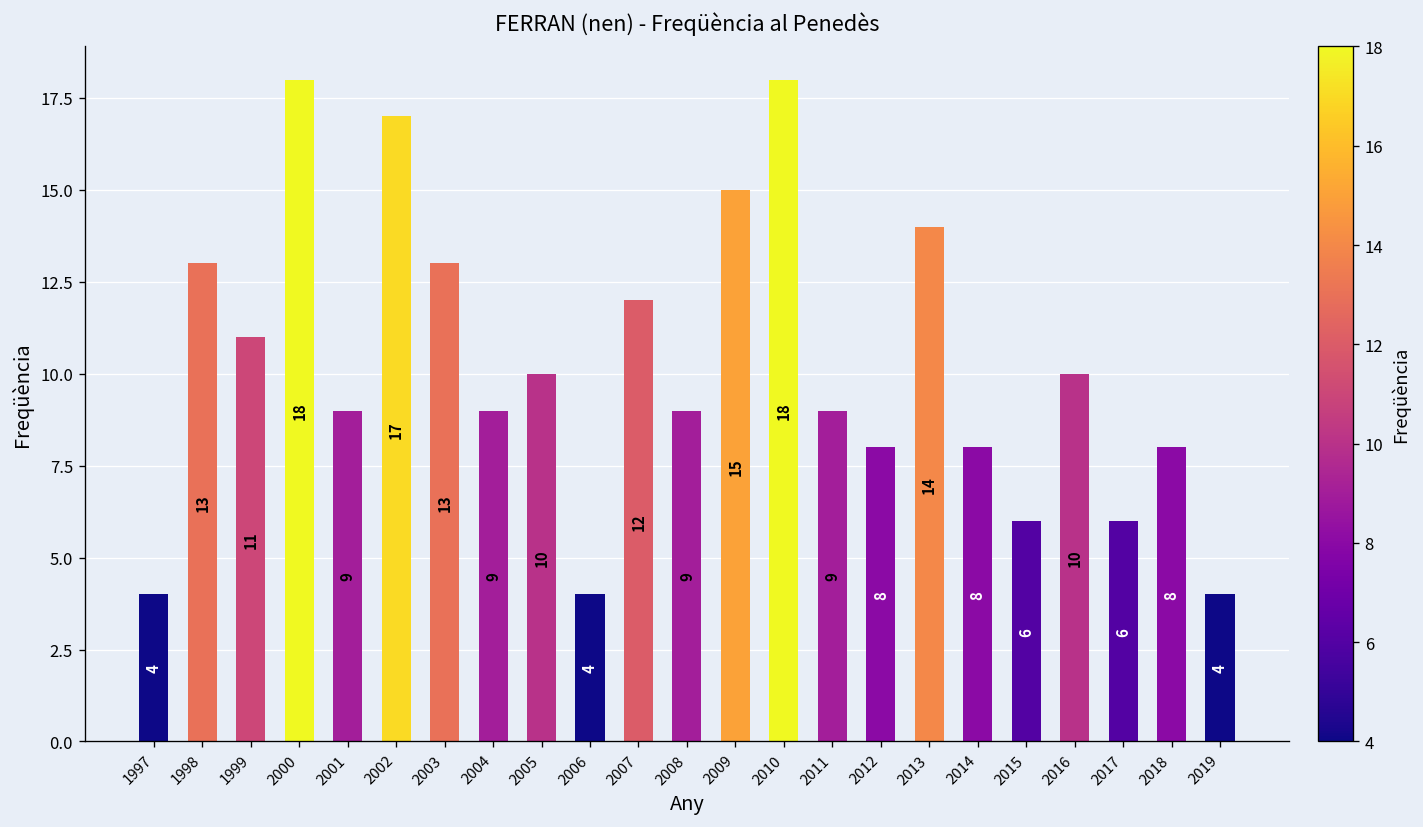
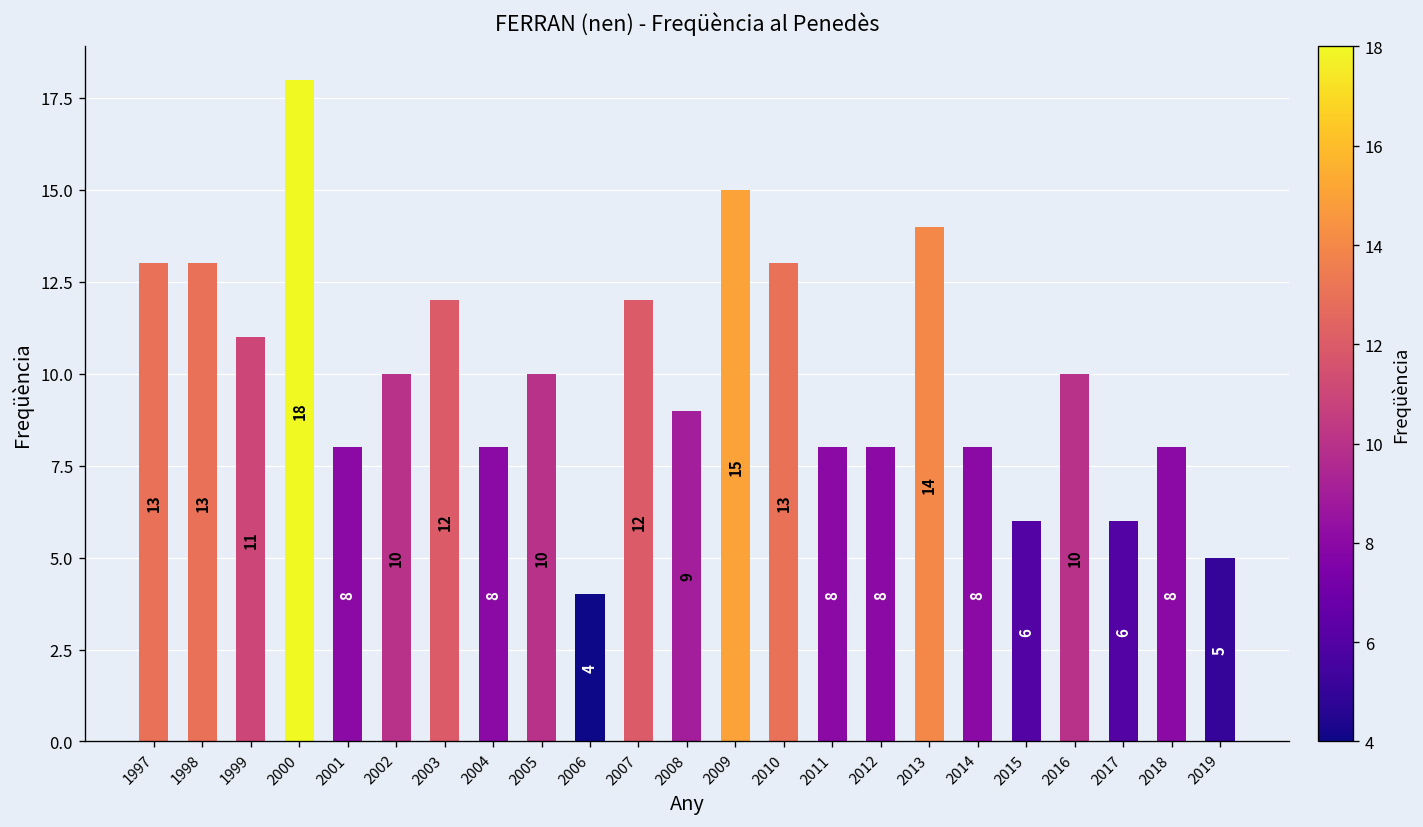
  {
-   "1997": 4,
+   "1997": 13,
    "1998": 13,
    "1999": 11,
    "2000": 18,
-   "2001": 9,
-   "2002": 17,
-   "2003": 13,
-   "2004": 9,
+   "2001": 8,
+   "2002": 10,
+   "2003": 12,
+   "2004": 8,
    "2005": 10,
    "2006": 4,
    "2007": 12,
    "2008": 9,
    "2009": 15,
-   "2010": 18,
-   "2011": 9,
+   "2010": 13,
+   "2011": 8,
    "2012": 8,
    "2013": 14,
    "2014": 8,
    "2015": 6,
    "2016": 10,
    "2017": 6,
    "2018": 8,
-   "2019": 4
+   "2019": 5
  }
